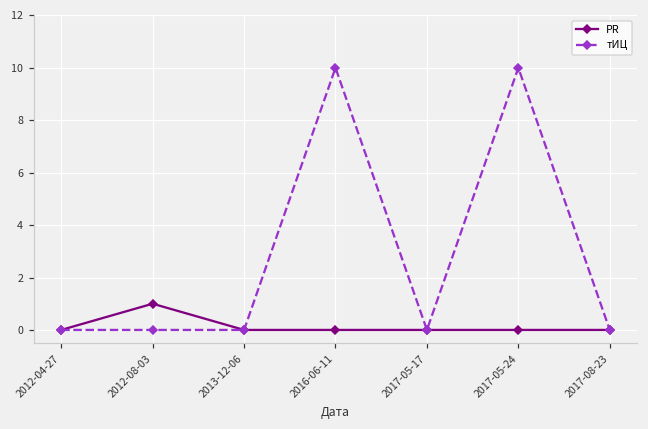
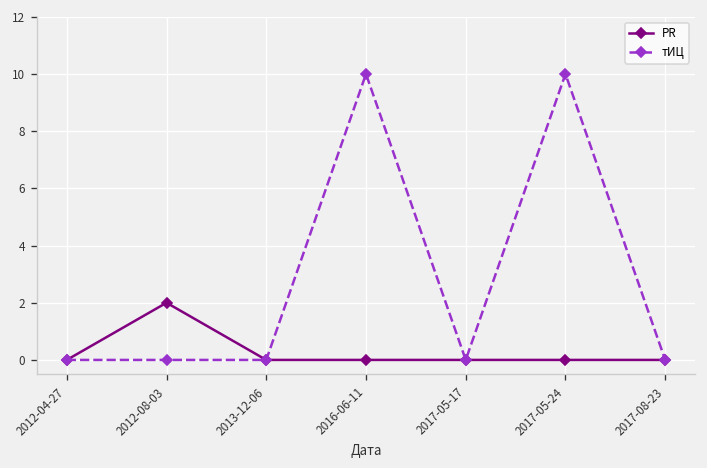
  {
    "PR": {
-     "2012-08-03": 1,
+     "2012-08-03": 2,
      "2016-06-11": 0,
      "2017-05-24": 0
    },
    "тИЦ": {
      "2012-08-03": 0,
      "2016-06-11": 10,
      "2017-05-24": 10
    }
  }
